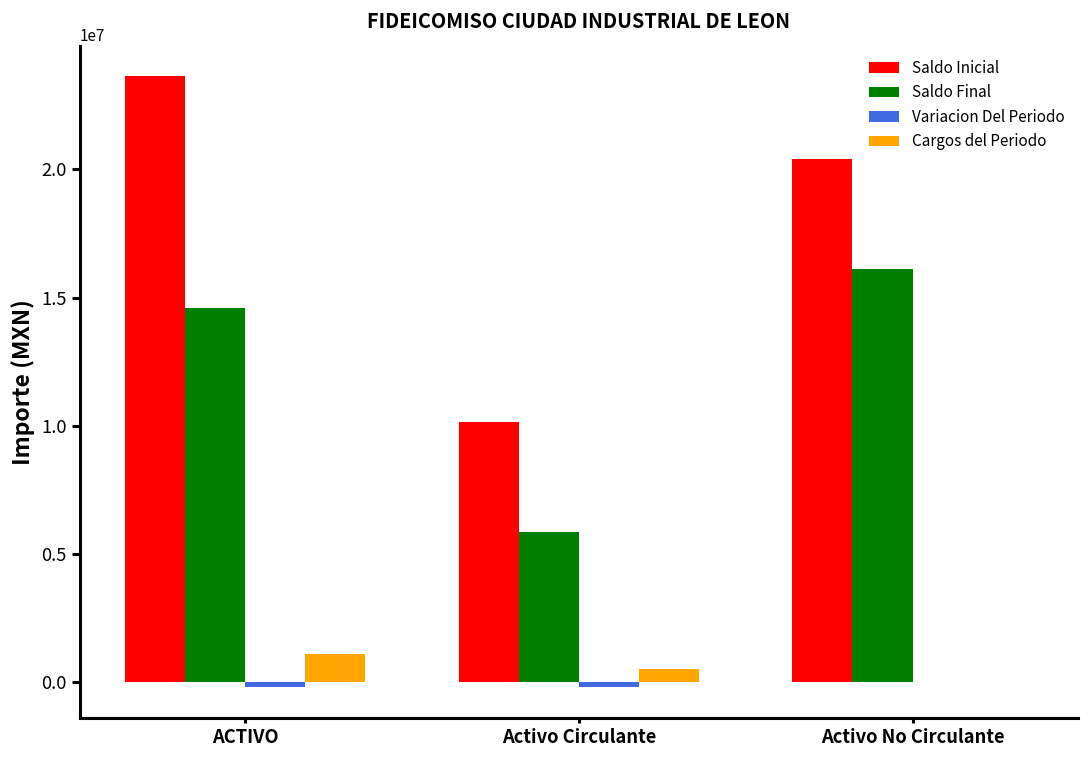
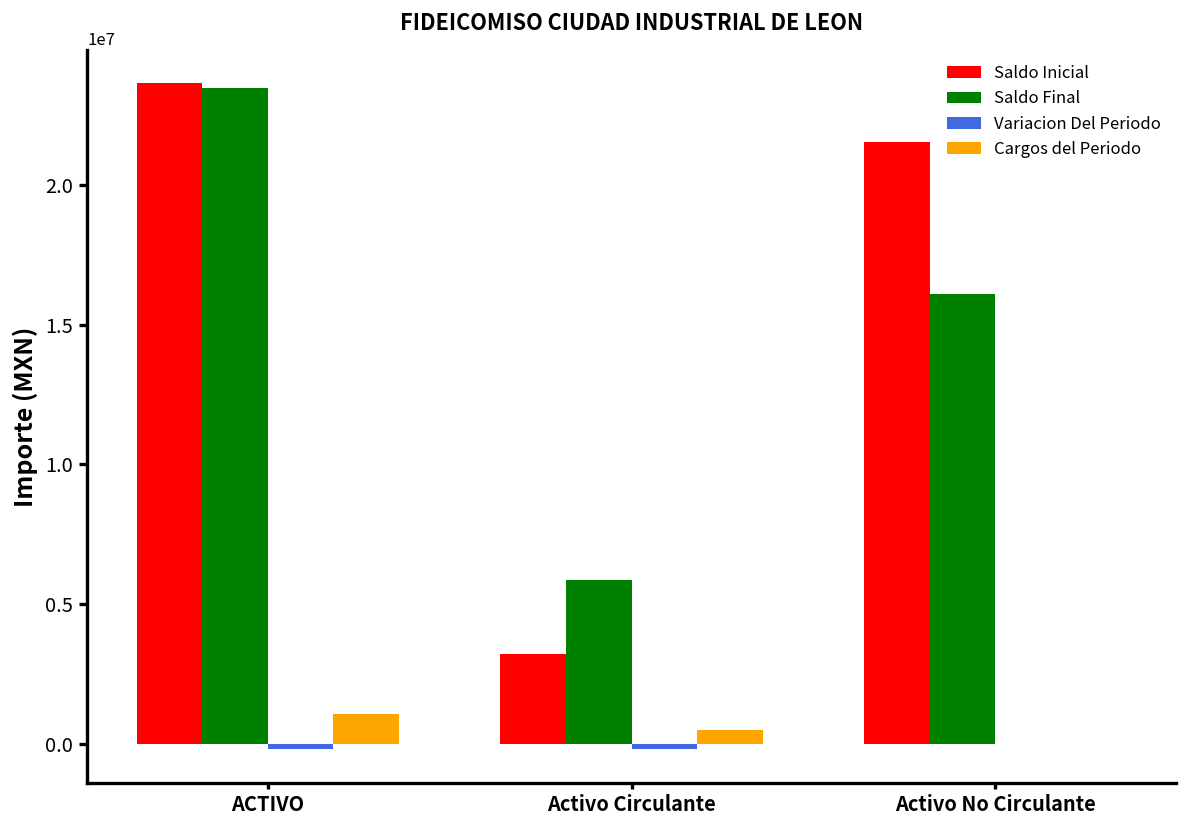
  {
    "Saldo Inicial": {
      "ACTIVO": 23600000,
-     "Activo Circulante": 10100000,
-     "Activo No Circulante": 20400000
+     "Activo Circulante": 3200000,
+     "Activo No Circulante": 21500000
    },
    "Saldo Final": {
-     "ACTIVO": 14600000,
+     "ACTIVO": 23400000,
      "Activo Circulante": 5900000,
      "Activo No Circulante": 16100000
    },
    "Variacion Del Periodo": {
      "ACTIVO": -200000,
      "Activo Circulante": -200000
    },
    "Cargos del Periodo": {
      "ACTIVO": 1100000,
      "Activo Circulante": 500000,
      "Activo No Circulante": 0
    }
  }
